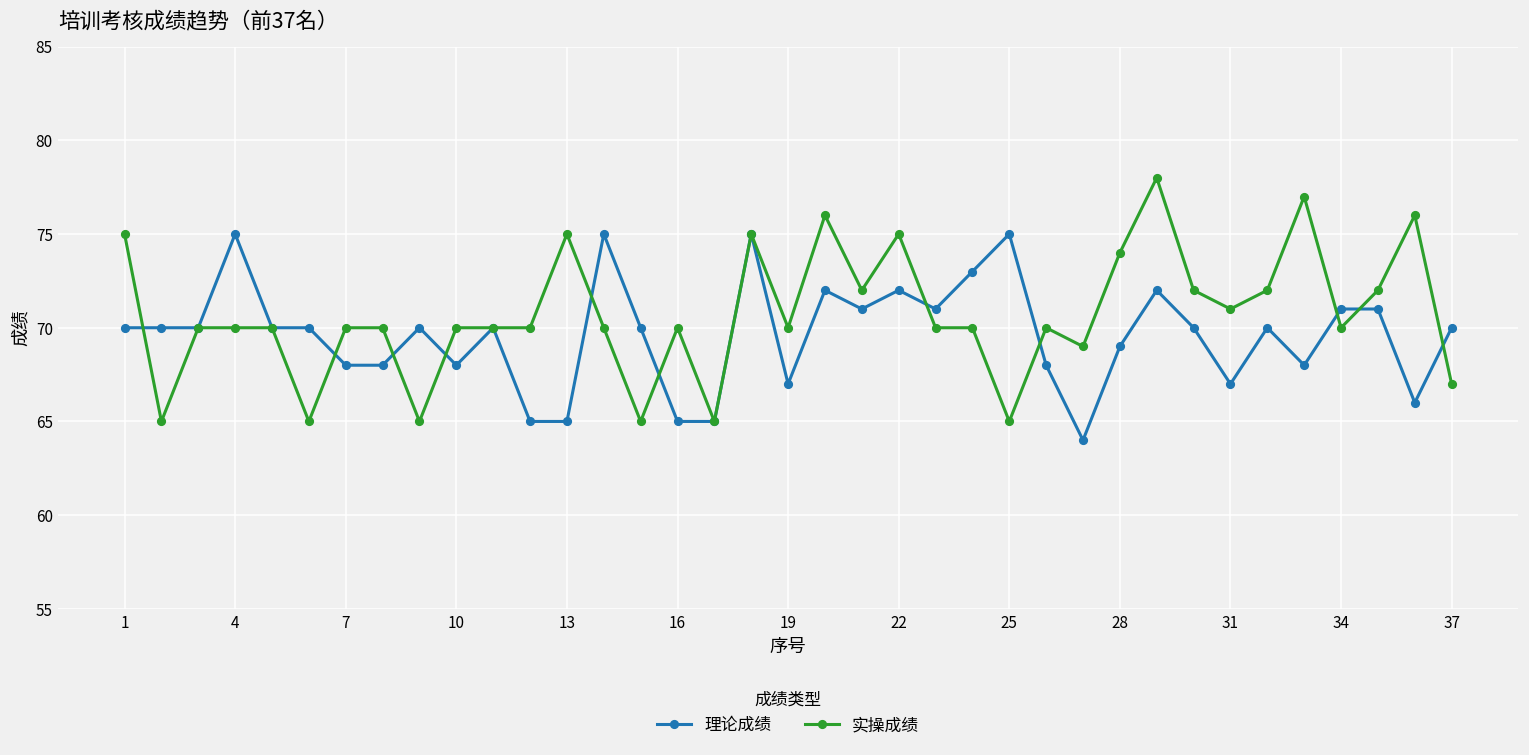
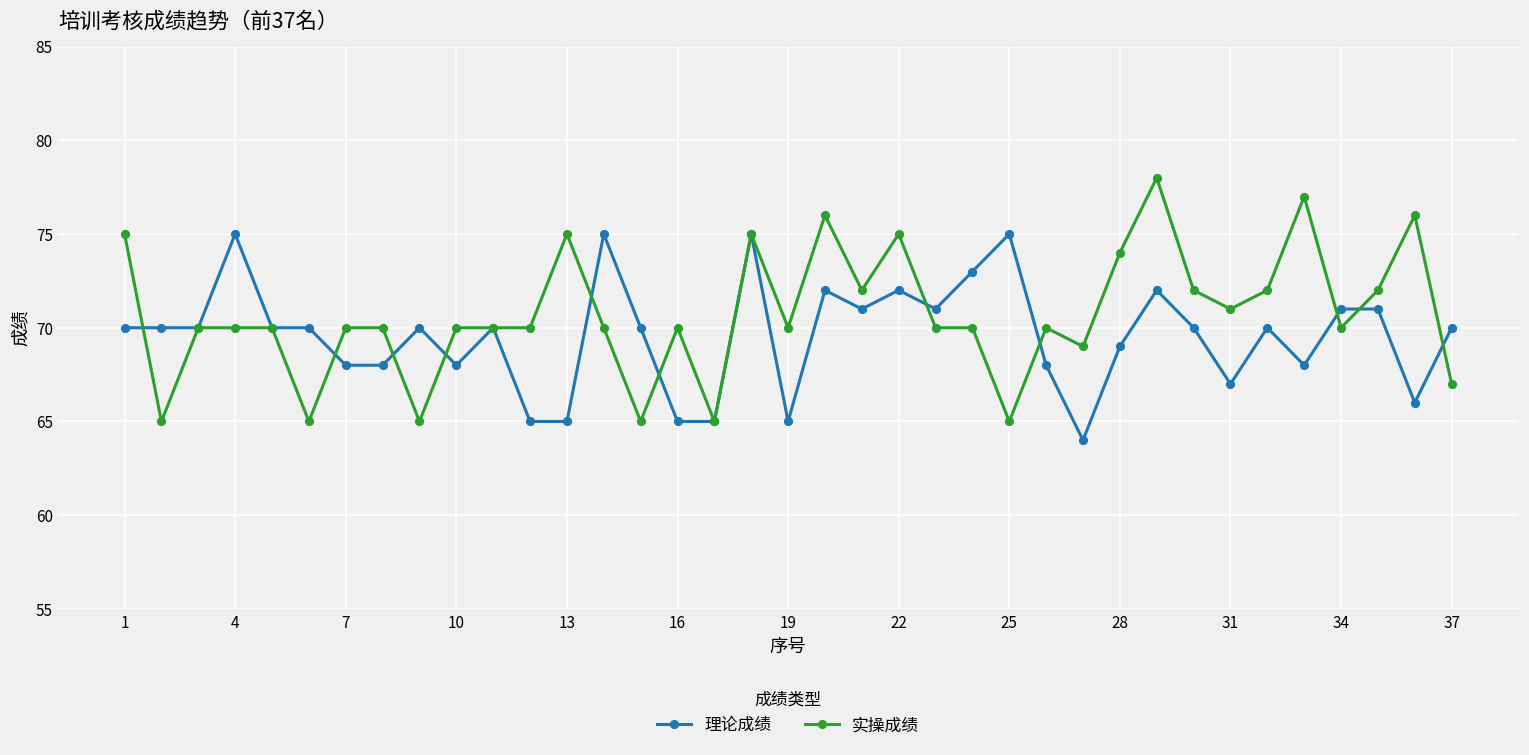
  {
    "理论成绩": {
      "1": 70,
      "4": 75,
      "7": 68,
      "10": 68,
      "13": 65,
      "16": 65,
-     "19": 67,
+     "19": 65,
      "22": 72,
      "25": 75,
      "28": 69,
      "31": 67,
      "34": 71,
      "37": 70
    },
    "实操成绩": {
      "1": 75,
      "4": 70,
      "7": 70,
      "10": 70,
      "13": 75,
      "16": 70,
      "19": 70,
      "22": 75,
      "25": 65,
      "28": 74,
      "31": 71,
      "34": 70,
      "37": 67
    }
  }
